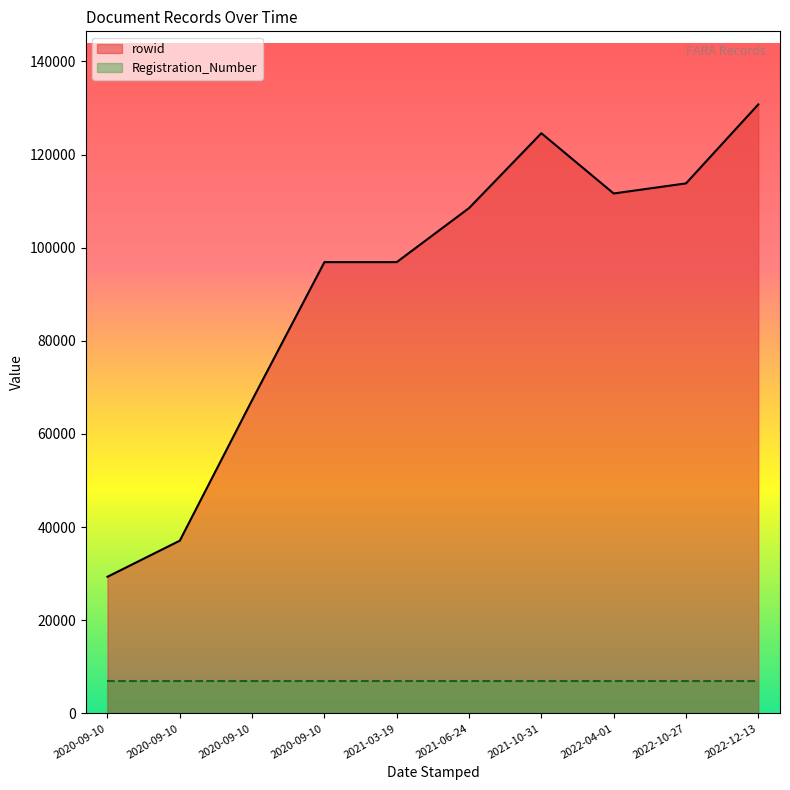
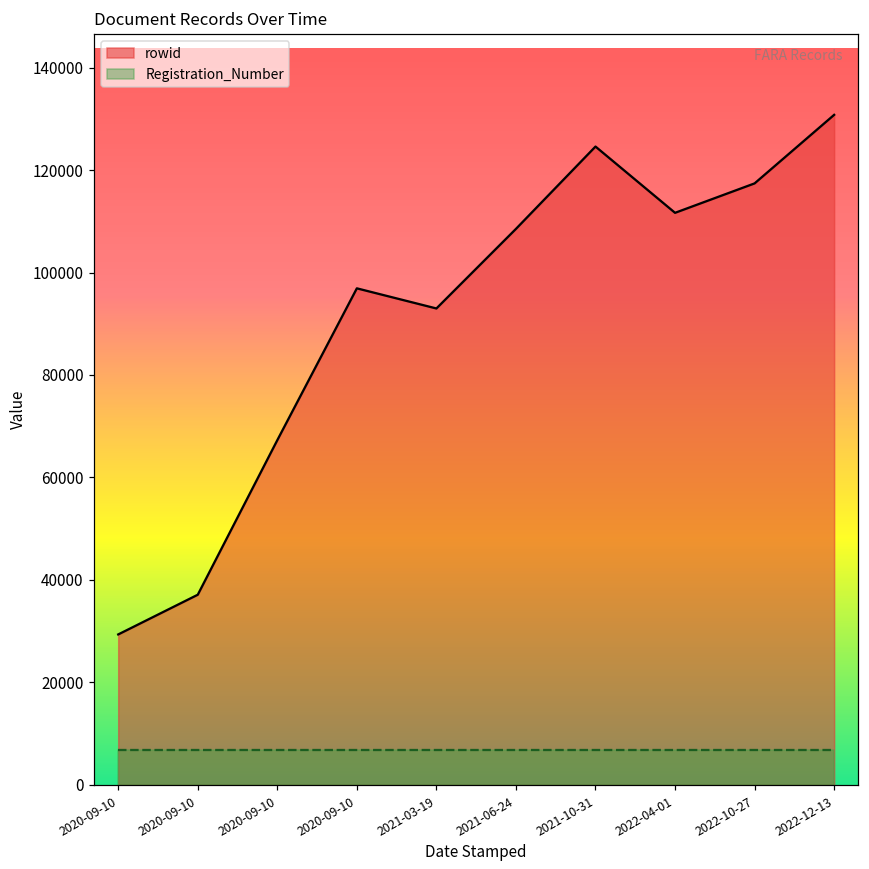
  {
    "rowid": {
-     "2021-03-19": 97000,
+     "2021-03-19": 93000,
      "2021-06-24": 109000,
      "2021-10-31": 125000,
      "2022-04-01": 112000,
-     "2022-10-27": 114000,
+     "2022-10-27": 117000,
      "2022-12-13": 131000
    },
    "Registration_Number": {
      "2021-03-19": 7000,
      "2021-06-24": 7000,
      "2021-10-31": 7000,
      "2022-04-01": 7000,
      "2022-10-27": 7000,
      "2022-12-13": 7000
    }
  }
